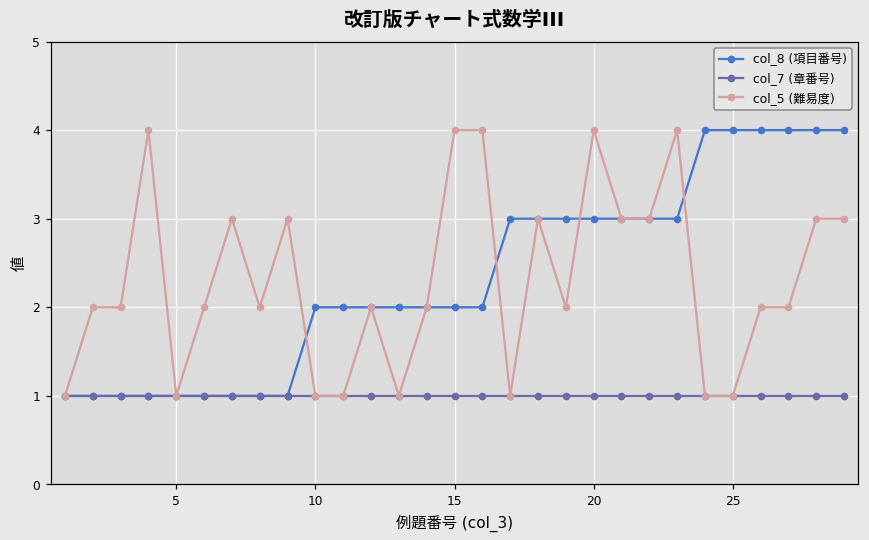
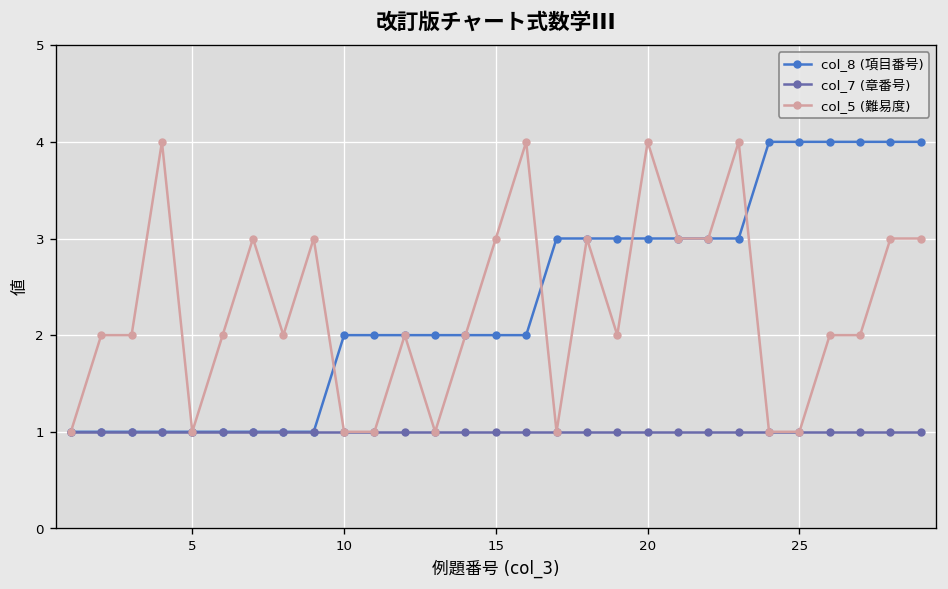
  {
    "col_5 (難易度)": {
-     "15": 4,
+     "15": 3,
      "20": 4
    }
  }
